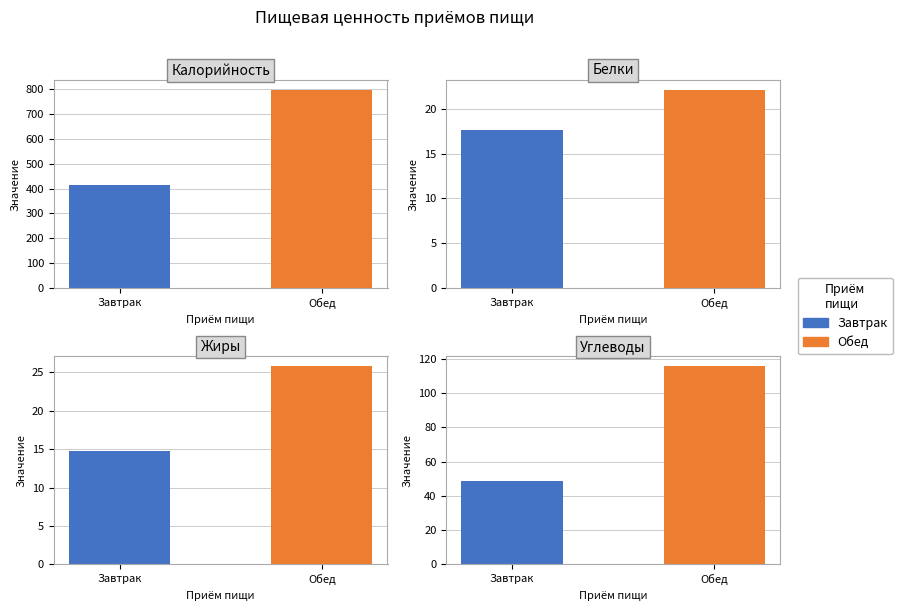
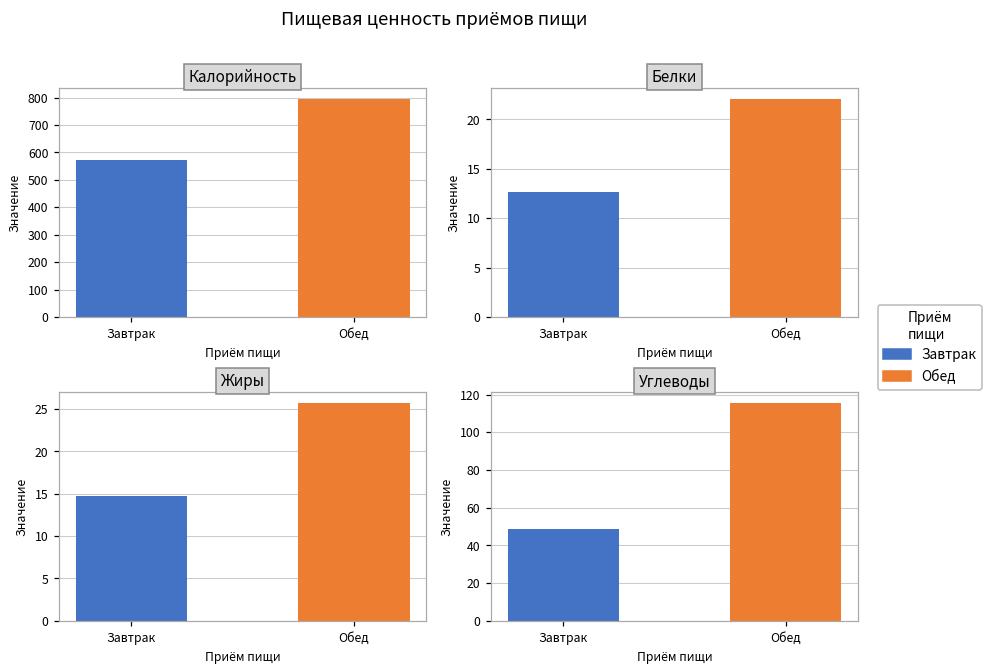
  {
    "Калорийность": {
-     "Завтрак": 410,
+     "Завтрак": 570,
      "Обед": 800
    },
    "Белки": {
-     "Завтрак": 18,
+     "Завтрак": 13,
      "Обед": 22
    },
    "Жиры": {
      "Завтрак": 15,
      "Обед": 26
    },
    "Углеводы": {
      "Завтрак": 49,
      "Обед": 116
    }
  }
